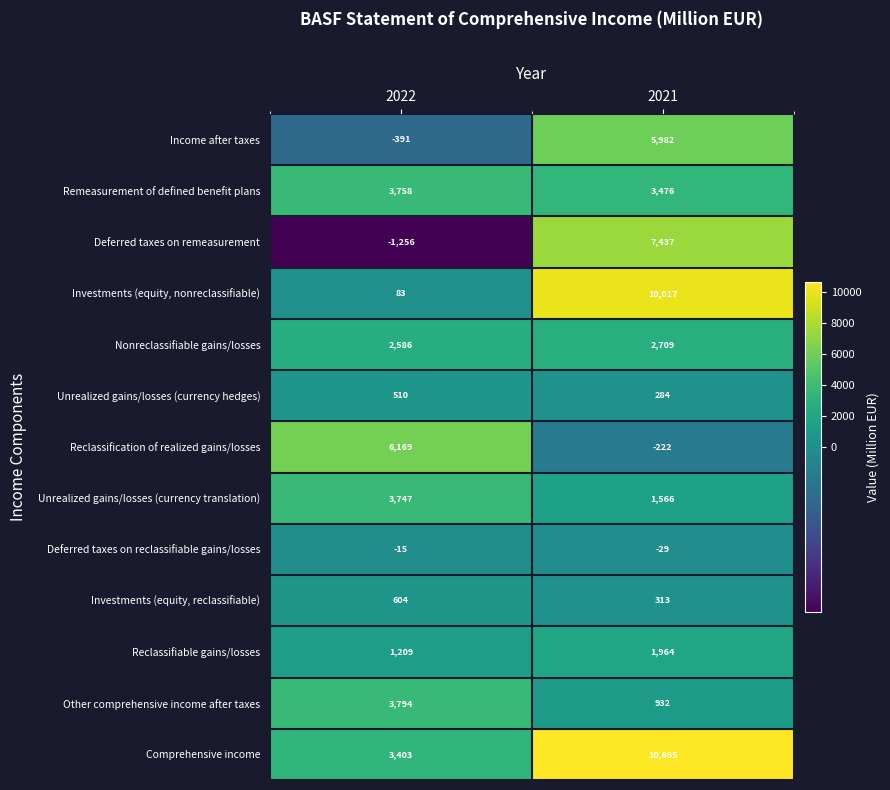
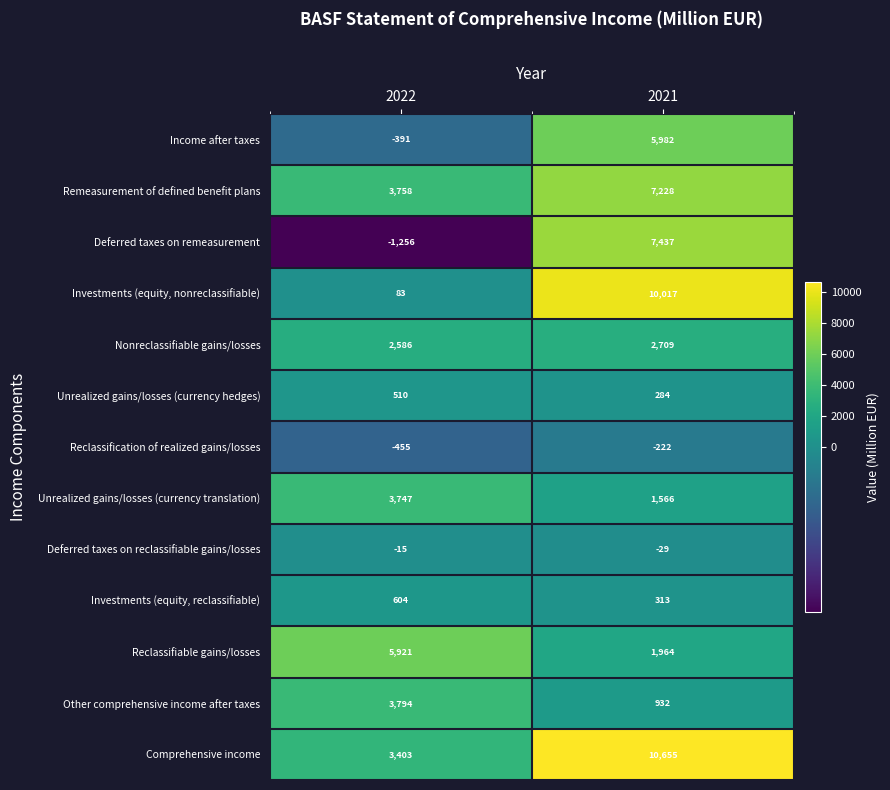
  {
    "Income after taxes": {
      "2022": "-391",
      "2021": "5,982"
    },
    "Remeasurement of defined benefit plans": {
      "2022": "3,758",
-     "2021": "3,476"
+     "2021": "7,228"
    },
    "Deferred taxes on remeasurement": {
      "2022": "-1,256",
      "2021": "7,437"
    },
    "Investments (equity, nonreclassifiable)": {
      "2022": "83",
      "2021": "10,017"
    },
    "Nonreclassifiable gains/losses": {
      "2022": "2,586",
      "2021": "2,709"
    },
    "Unrealized gains/losses (currency hedges)": {
      "2022": "510",
      "2021": "284"
    },
    "Reclassification of realized gains/losses": {
-     "2022": "6,169",
+     "2022": "-455",
      "2021": "-222"
    },
    "Unrealized gains/losses (currency translation)": {
      "2022": "3,747",
      "2021": "1,566"
    },
    "Deferred taxes on reclassifiable gains/losses": {
      "2022": "-15",
      "2021": "-29"
    },
    "Investments (equity, reclassifiable)": {
      "2022": "604",
      "2021": "313"
    },
    "Reclassifiable gains/losses": {
-     "2022": "1,209",
+     "2022": "5,921",
      "2021": "1,964"
    },
    "Other comprehensive income after taxes": {
      "2022": "3,794",
      "2021": "932"
    },
    "Comprehensive income": {
      "2022": "3,403",
      "2021": "10,655"
    }
  }
